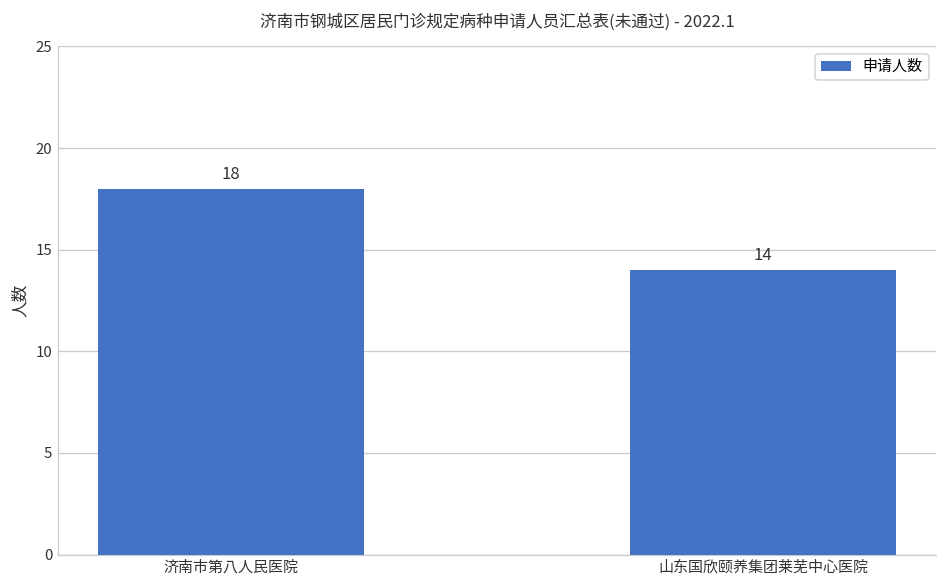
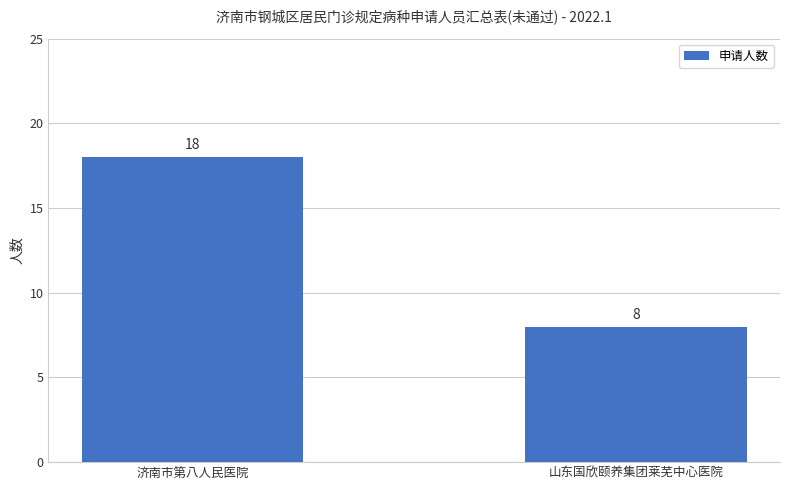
  {
    "济南市第八人民医院": 18,
-   "山东国欣颐养集团莱芜中心医院": 14
+   "山东国欣颐养集团莱芜中心医院": 8
  }
